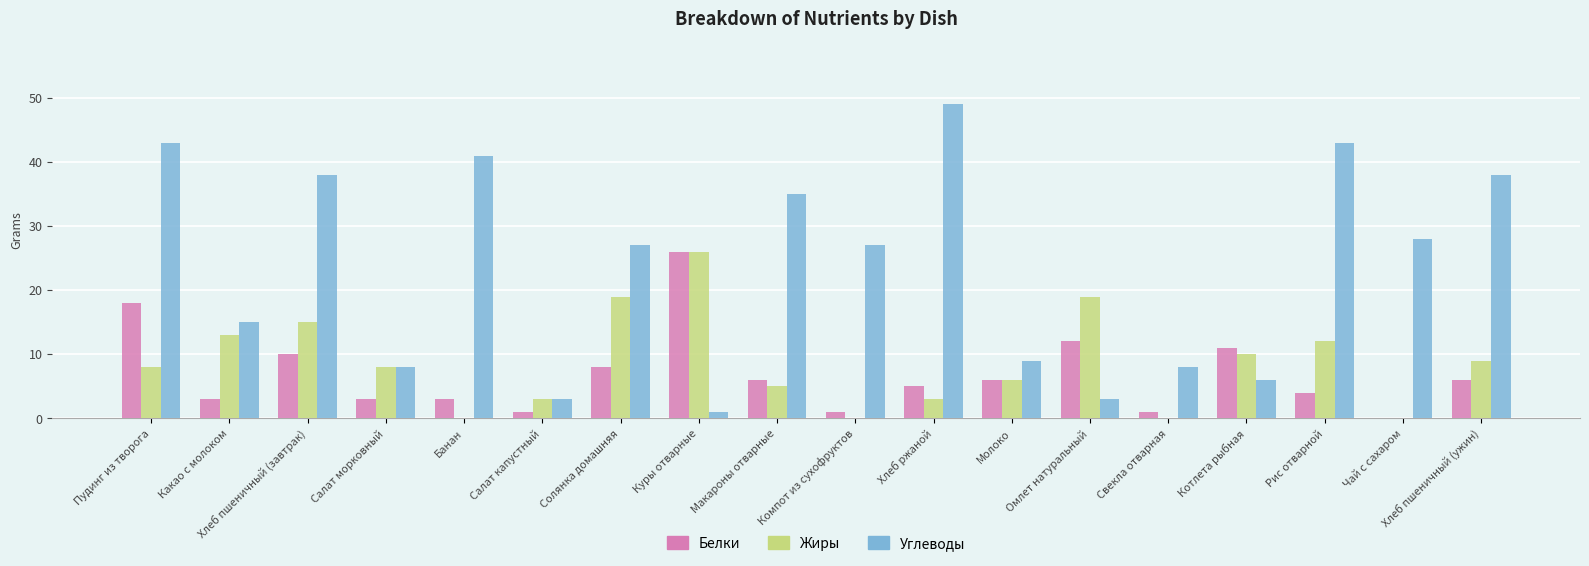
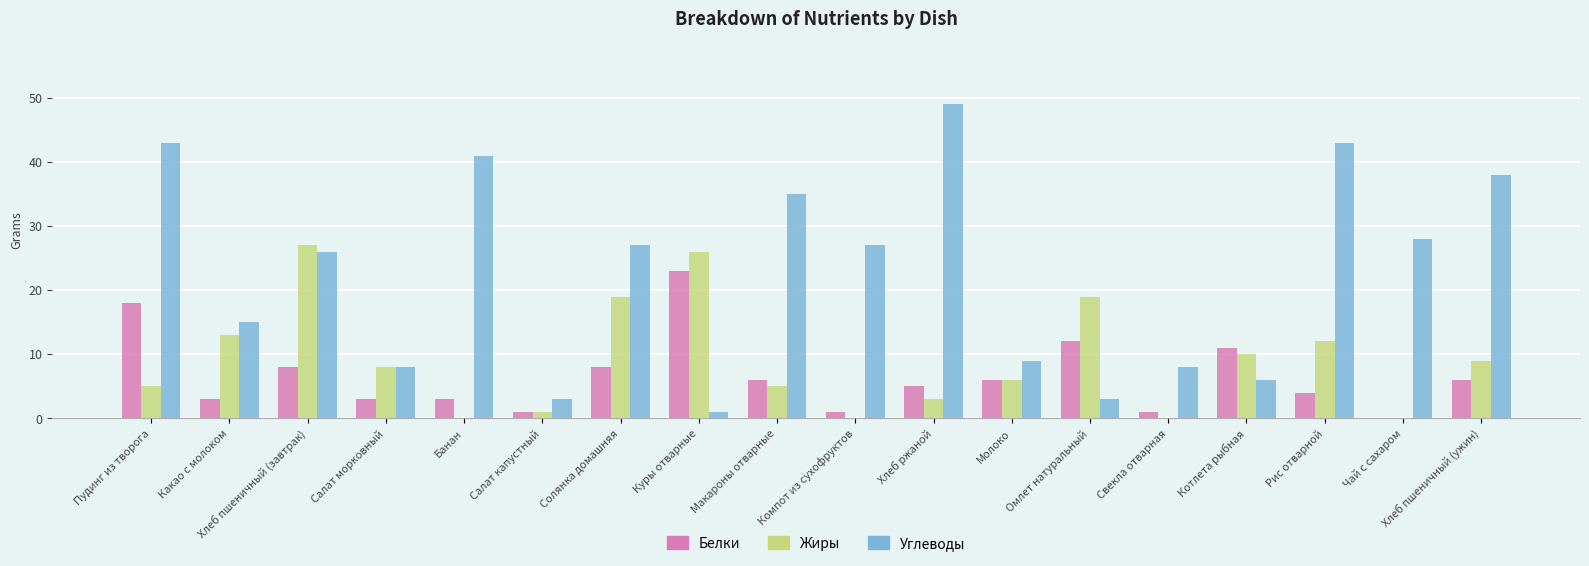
  {
    "Белки": {
      "Пудинг из творога": 18,
      "Какао с молоком": 3,
-     "Хлеб пшеничный (завтрак)": 10,
+     "Хлеб пшеничный (завтрак)": 8,
      "Салат морковный": 3,
      "Банан": 3,
      "Салат капустный": 1,
      "Солянка домашняя": 8,
-     "Куры отварные": 26,
+     "Куры отварные": 23,
      "Макароны отварные": 6,
      "Компот из сухофруктов": 1,
      "Хлеб ржаной": 5,
      "Молоко": 6,
      "Омлет натуральный": 12,
      "Свекла отварная": 1,
      "Котлета рыбная": 11,
      "Рис отварной": 4,
      "Чай с сахаром": 0,
      "Хлеб пшеничный (ужин)": 6
    },
    "Жиры": {
-     "Пудинг из творога": 8,
+     "Пудинг из творога": 5,
      "Какао с молоком": 13,
-     "Хлеб пшеничный (завтрак)": 15,
+     "Хлеб пшеничный (завтрак)": 27,
      "Салат морковный": 8,
      "Банан": 0,
-     "Салат капустный": 3,
+     "Салат капустный": 1,
      "Солянка домашняя": 19,
      "Куры отварные": 26,
      "Макароны отварные": 5,
      "Компот из сухофруктов": 0,
      "Хлеб ржаной": 3,
      "Молоко": 6,
      "Омлет натуральный": 19,
      "Свекла отварная": 0,
      "Котлета рыбная": 10,
      "Рис отварной": 12,
      "Чай с сахаром": 0,
      "Хлеб пшеничный (ужин)": 9
    },
    "Углеводы": {
      "Пудинг из творога": 43,
      "Какао с молоком": 15,
-     "Хлеб пшеничный (завтрак)": 38,
+     "Хлеб пшеничный (завтрак)": 26,
      "Салат морковный": 8,
      "Банан": 41,
      "Салат капустный": 3,
      "Солянка домашняя": 27,
      "Куры отварные": 1,
      "Макароны отварные": 35,
      "Компот из сухофруктов": 27,
      "Хлеб ржаной": 49,
      "Молоко": 9,
      "Омлет натуральный": 3,
      "Свекла отварная": 8,
      "Котлета рыбная": 6,
      "Рис отварной": 43,
      "Чай с сахаром": 28,
      "Хлеб пшеничный (ужин)": 38
    }
  }
